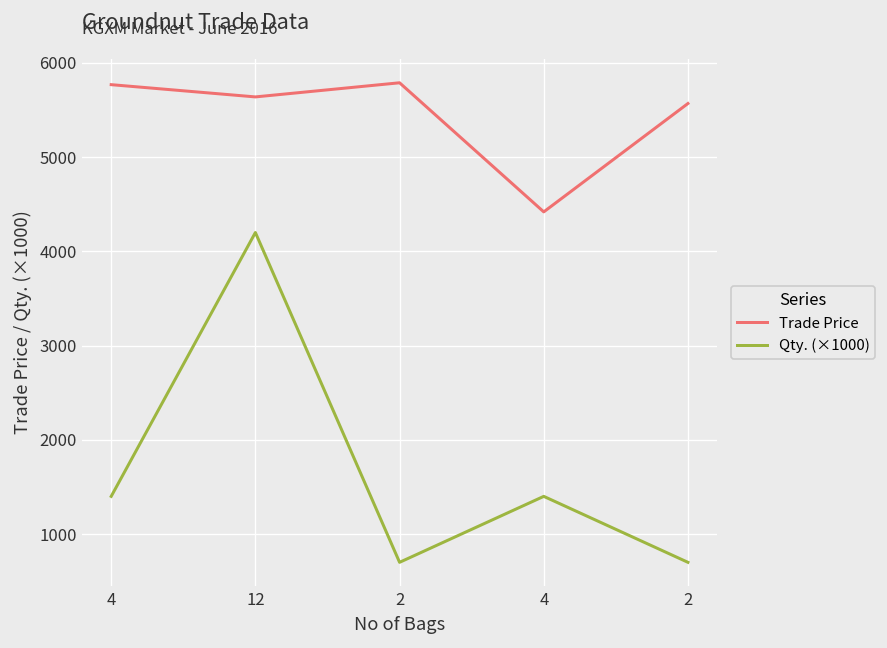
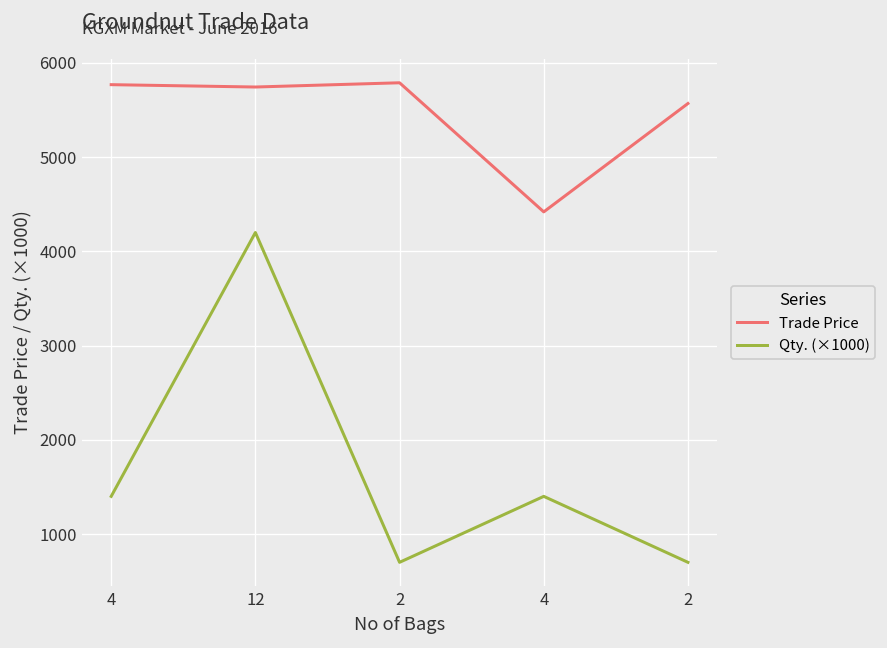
  {
    "Trade Price": {
-     "12": 5600
+     "12": 5700
    },
    "Qty. (×1000)": {
      "12": 4200
    }
  }
